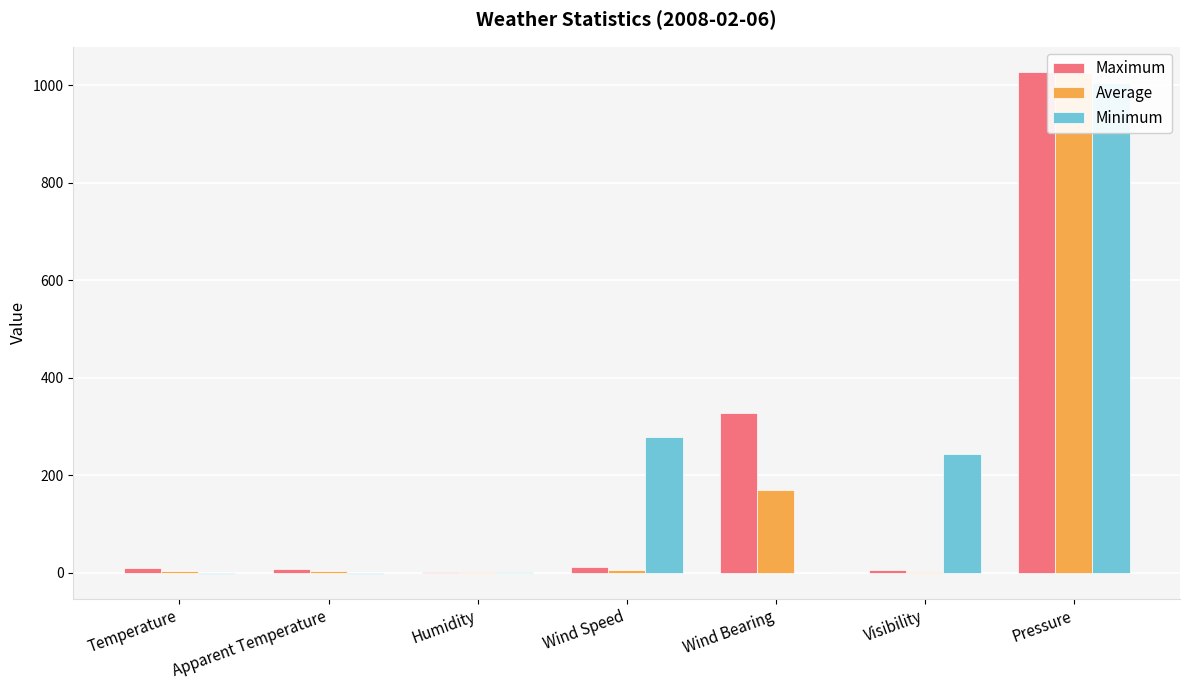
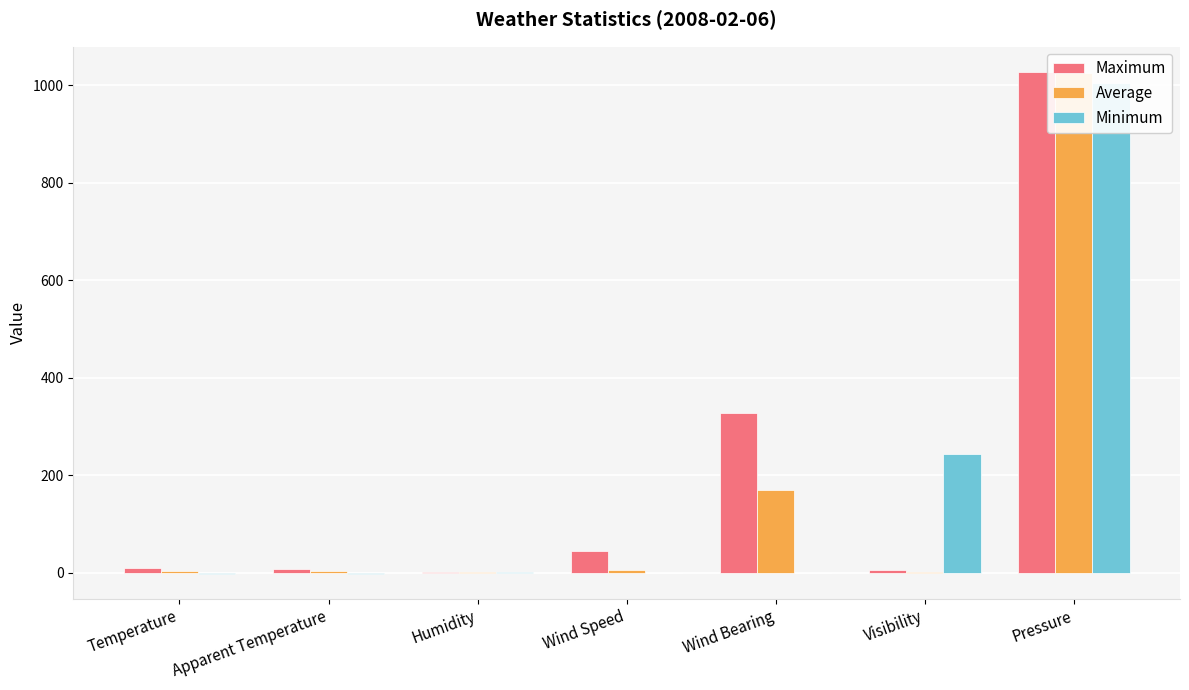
  {
    "Maximum": {
      "Temperature": 10,
      "Apparent Temperature": 10,
-     "Wind Speed": 10,
+     "Wind Speed": 40,
      "Wind Bearing": 330,
      "Pressure": 1030
    },
    "Average": {
      "Wind Speed": 10,
      "Wind Bearing": 170
    },
    "Minimum": {
-     "Wind Speed": 280,
+     "Wind Speed": 0,
      "Wind Bearing": 0,
      "Visibility": 240
    }
  }
